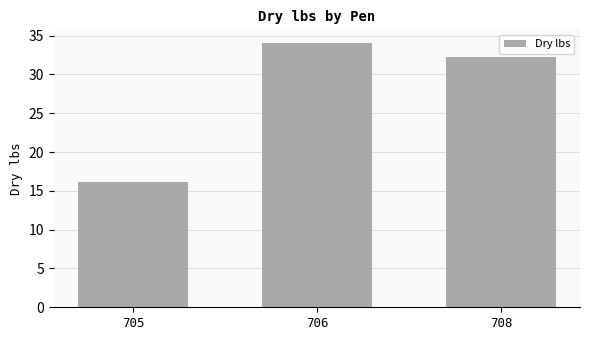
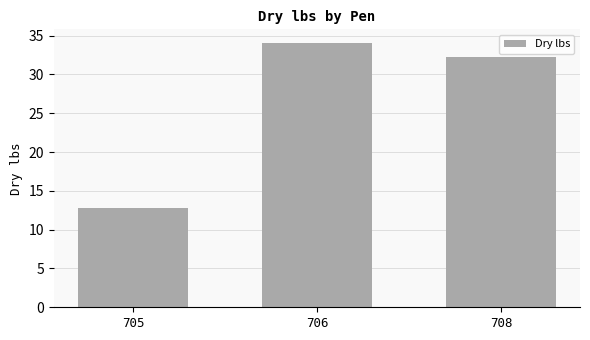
  {
-   "705": 16,
+   "705": 13,
    "706": 34,
    "708": 32
  }
